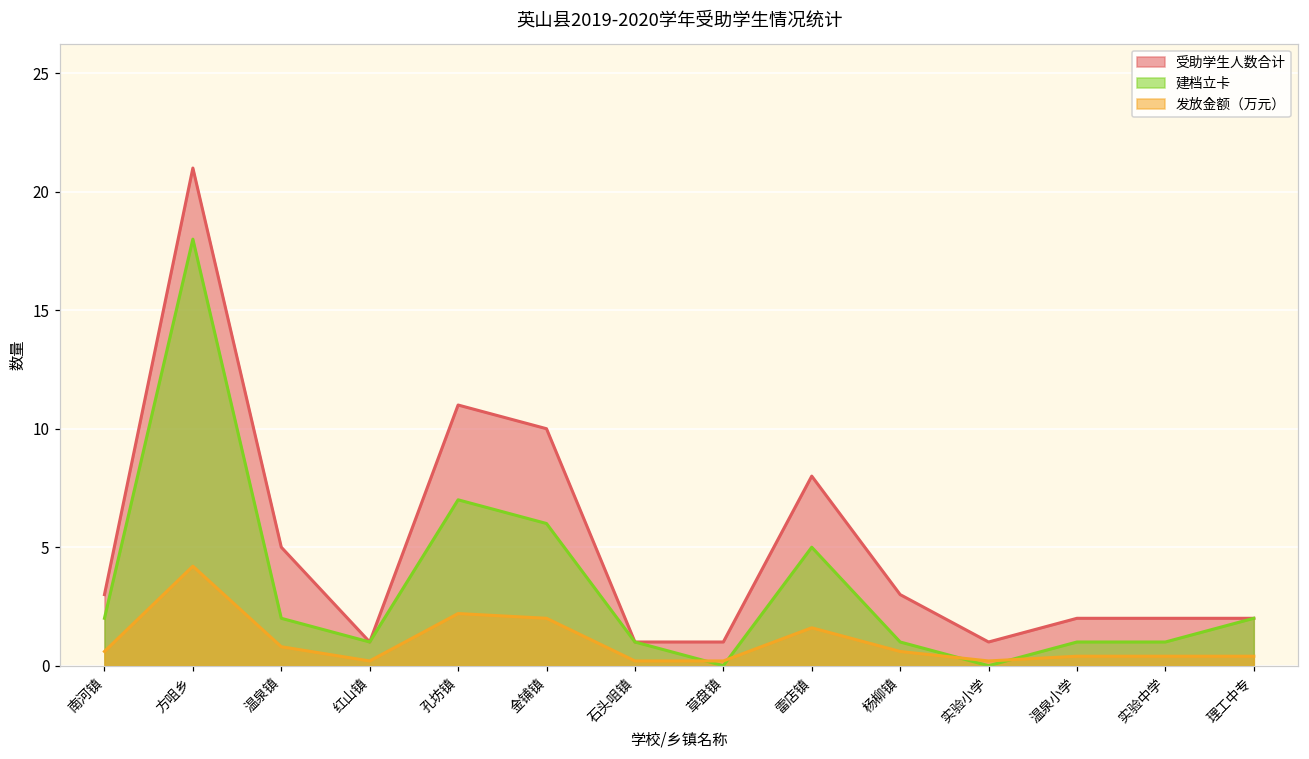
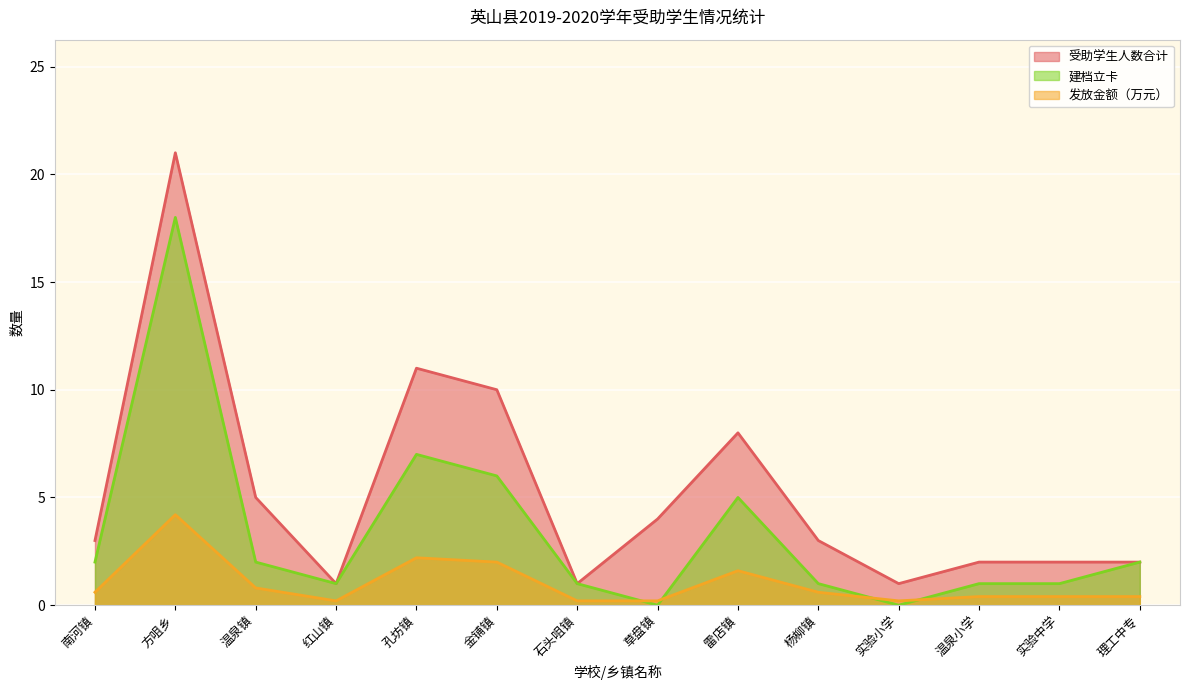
  {
    "受助学生人数合计": {
      "南河镇": 3,
      "方咀乡": 21,
      "温泉镇": 5,
      "孔坊镇": 11,
      "金铺镇": 10,
-     "草盘镇": 1,
+     "草盘镇": 4,
      "雷店镇": 8,
      "杨柳镇": 3,
      "实验小学": 1,
      "温泉小学": 2,
      "实验中学": 2
    },
    "建档立卡": {
      "南河镇": 2,
      "方咀乡": 18,
      "温泉镇": 2,
      "孔坊镇": 7,
      "金铺镇": 6,
      "草盘镇": 0,
      "雷店镇": 5,
      "杨柳镇": 1,
      "实验小学": 0,
      "温泉小学": 1,
      "实验中学": 1
    },
    "发放金额（万元）": {
      "南河镇": 0.6,
      "方咀乡": 4.2,
      "温泉镇": 0.8,
      "红山镇": 0.2,
      "孔坊镇": 2.2,
      "金铺镇": 2,
      "石头咀镇": 0.2,
      "草盘镇": 0.2,
      "雷店镇": 1.6,
      "杨柳镇": 0.6,
      "实验小学": 0.2,
      "温泉小学": 0.4,
      "实验中学": 0.4,
      "理工中专": 0.4
    }
  }
